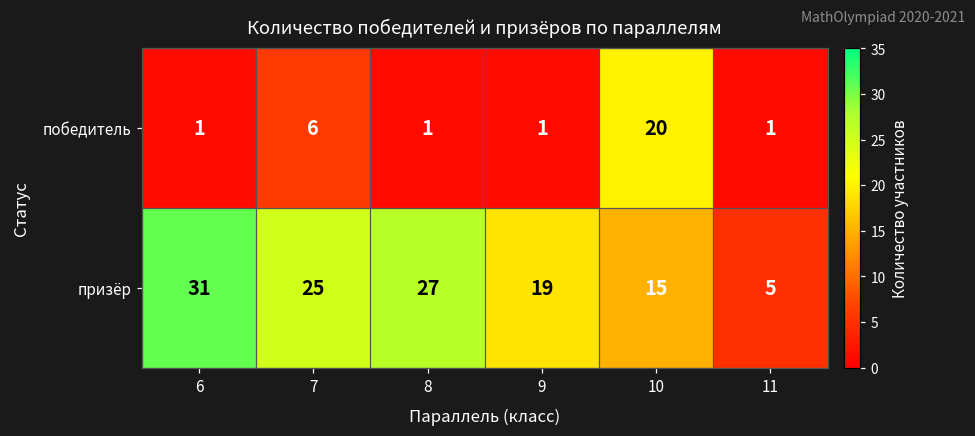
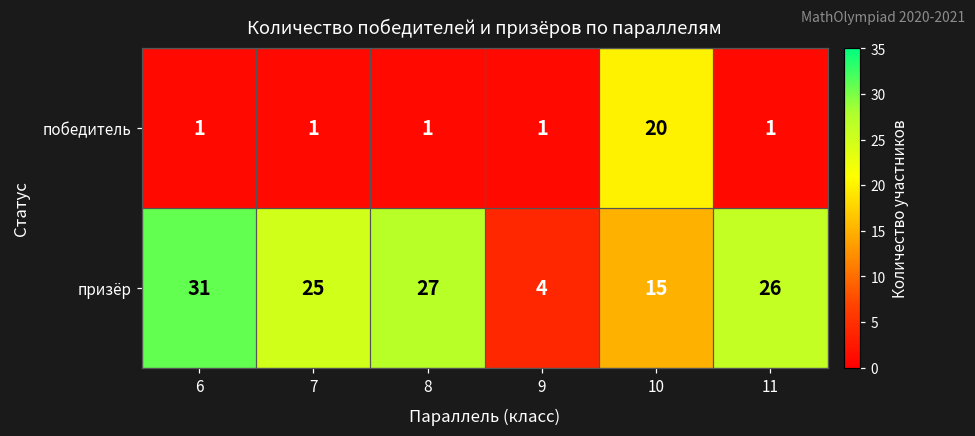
  {
    "победитель": {
      "6": 1,
-     "7": 6,
+     "7": 1,
      "8": 1,
      "9": 1,
      "10": 20,
      "11": 1
    },
    "призёр": {
      "6": 31,
      "7": 25,
      "8": 27,
-     "9": 19,
+     "9": 4,
      "10": 15,
-     "11": 5
+     "11": 26
    }
  }
